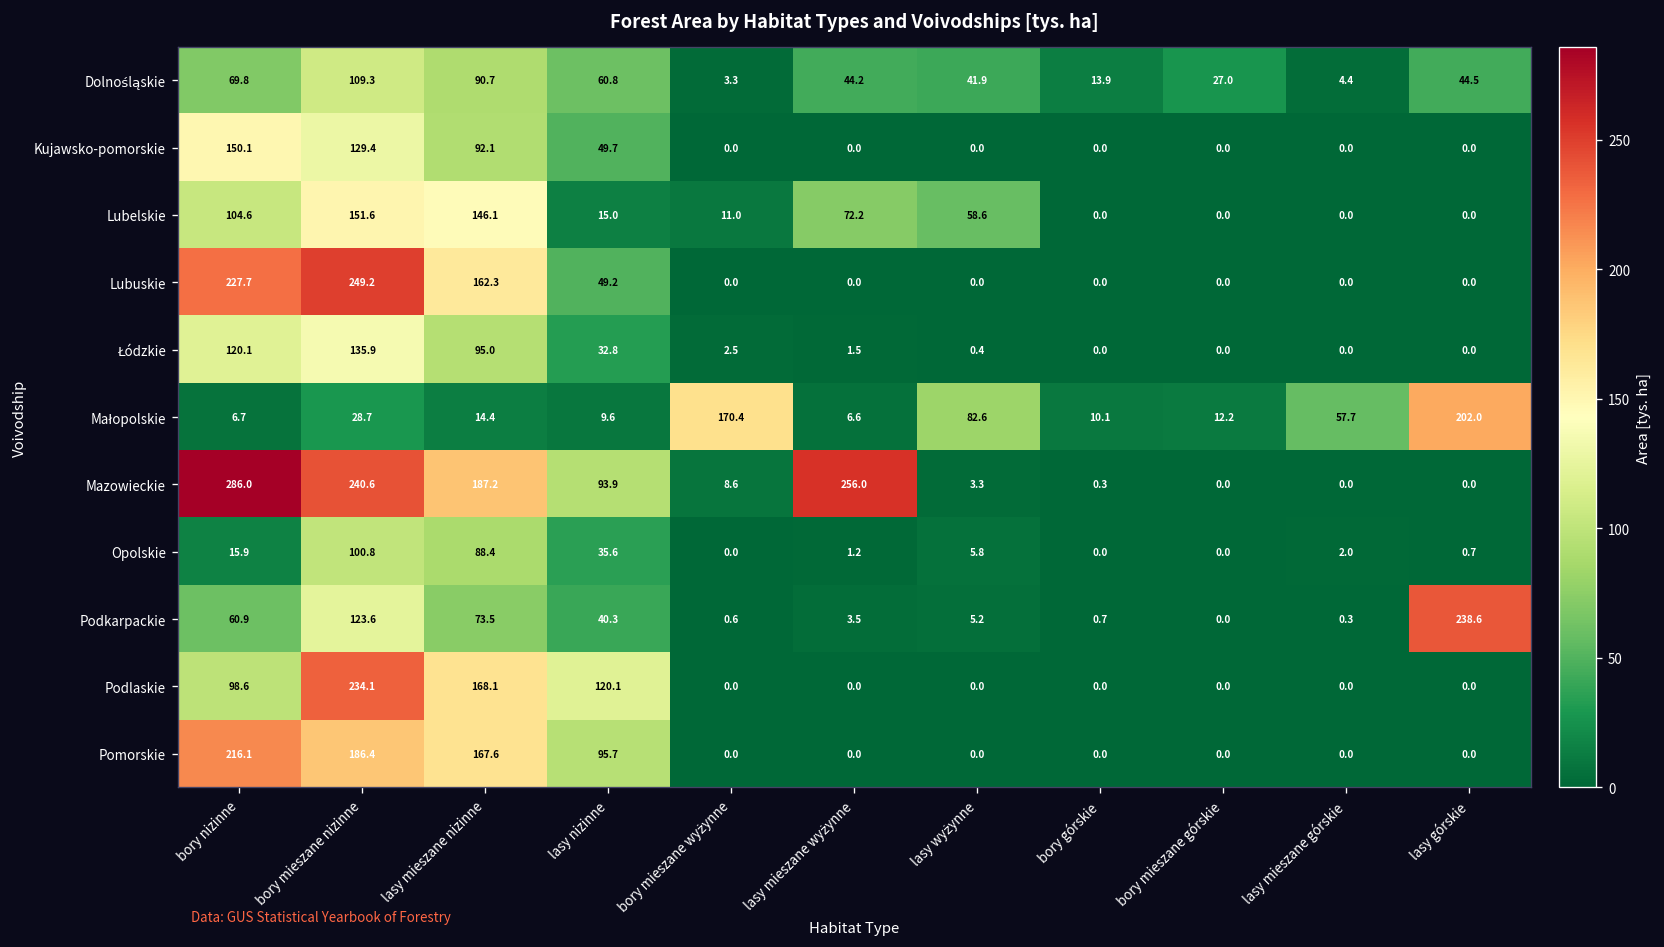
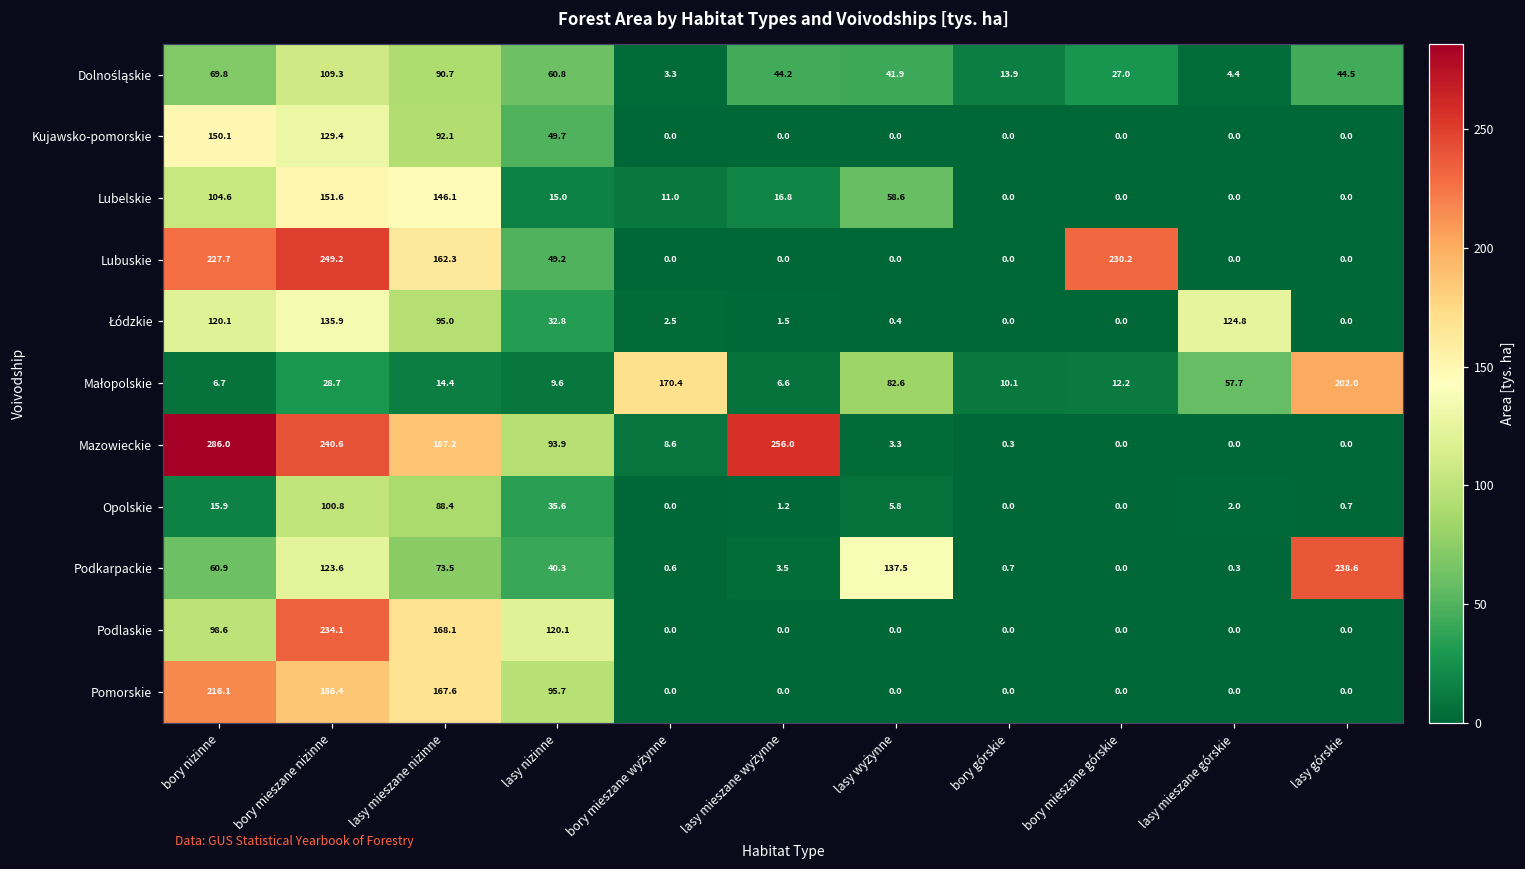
  {
    "Dolnośląskie": {
      "bory nizinne": 69.8,
      "bory mieszane nizinne": 109.3,
      "lasy mieszane nizinne": 90.7,
      "lasy nizinne": 60.8,
      "bory mieszane wyżynne": 3.3,
      "lasy mieszane wyżynne": 44.2,
      "lasy wyżynne": 41.9,
      "bory górskie": 13.9,
      "bory mieszane górskie": 27.0,
      "lasy mieszane górskie": 4.4,
      "lasy górskie": 44.5
    },
    "Kujawsko-pomorskie": {
      "bory nizinne": 150.1,
      "bory mieszane nizinne": 129.4,
      "lasy mieszane nizinne": 92.1,
      "lasy nizinne": 49.7,
      "bory mieszane wyżynne": 0.0,
      "lasy mieszane wyżynne": 0.0,
      "lasy wyżynne": 0.0,
      "bory górskie": 0.0,
      "bory mieszane górskie": 0.0,
      "lasy mieszane górskie": 0.0,
      "lasy górskie": 0.0
    },
    "Lubelskie": {
      "bory nizinne": 104.6,
      "bory mieszane nizinne": 151.6,
      "lasy mieszane nizinne": 146.1,
      "lasy nizinne": 15.0,
      "bory mieszane wyżynne": 11.0,
-     "lasy mieszane wyżynne": 72.2,
+     "lasy mieszane wyżynne": 16.8,
      "lasy wyżynne": 58.6,
      "bory górskie": 0.0,
      "bory mieszane górskie": 0.0,
      "lasy mieszane górskie": 0.0,
      "lasy górskie": 0.0
    },
    "Lubuskie": {
      "bory nizinne": 227.7,
      "bory mieszane nizinne": 249.2,
      "lasy mieszane nizinne": 162.3,
      "lasy nizinne": 49.2,
      "bory mieszane wyżynne": 0.0,
      "lasy mieszane wyżynne": 0.0,
      "lasy wyżynne": 0.0,
      "bory górskie": 0.0,
-     "bory mieszane górskie": 0.0,
+     "bory mieszane górskie": 230.2,
      "lasy mieszane górskie": 0.0,
      "lasy górskie": 0.0
    },
    "Łódzkie": {
      "bory nizinne": 120.1,
      "bory mieszane nizinne": 135.9,
      "lasy mieszane nizinne": 95.0,
      "lasy nizinne": 32.8,
      "bory mieszane wyżynne": 2.5,
      "lasy mieszane wyżynne": 1.5,
      "lasy wyżynne": 0.4,
      "bory górskie": 0.0,
      "bory mieszane górskie": 0.0,
-     "lasy mieszane górskie": 0.0,
+     "lasy mieszane górskie": 124.8,
      "lasy górskie": 0.0
    },
    "Małopolskie": {
      "bory nizinne": 6.7,
      "bory mieszane nizinne": 28.7,
      "lasy mieszane nizinne": 14.4,
      "lasy nizinne": 9.6,
      "bory mieszane wyżynne": 170.4,
      "lasy mieszane wyżynne": 6.6,
      "lasy wyżynne": 82.6,
      "bory górskie": 10.1,
      "bory mieszane górskie": 12.2,
      "lasy mieszane górskie": 57.7,
      "lasy górskie": 202.0
    },
    "Mazowieckie": {
      "bory nizinne": 286.0,
      "bory mieszane nizinne": 240.6,
      "lasy mieszane nizinne": 187.2,
      "lasy nizinne": 93.9,
      "bory mieszane wyżynne": 8.6,
      "lasy mieszane wyżynne": 256.0,
      "lasy wyżynne": 3.3,
      "bory górskie": 0.3,
      "bory mieszane górskie": 0.0,
      "lasy mieszane górskie": 0.0,
      "lasy górskie": 0.0
    },
    "Opolskie": {
      "bory nizinne": 15.9,
      "bory mieszane nizinne": 100.8,
      "lasy mieszane nizinne": 88.4,
      "lasy nizinne": 35.6,
      "bory mieszane wyżynne": 0.0,
      "lasy mieszane wyżynne": 1.2,
      "lasy wyżynne": 5.8,
      "bory górskie": 0.0,
      "bory mieszane górskie": 0.0,
      "lasy mieszane górskie": 2.0,
      "lasy górskie": 0.7
    },
    "Podkarpackie": {
      "bory nizinne": 60.9,
      "bory mieszane nizinne": 123.6,
      "lasy mieszane nizinne": 73.5,
      "lasy nizinne": 40.3,
      "bory mieszane wyżynne": 0.6,
      "lasy mieszane wyżynne": 3.5,
-     "lasy wyżynne": 5.2,
+     "lasy wyżynne": 137.5,
      "bory górskie": 0.7,
      "bory mieszane górskie": 0.0,
      "lasy mieszane górskie": 0.3,
      "lasy górskie": 238.6
    },
    "Podlaskie": {
      "bory nizinne": 98.6,
      "bory mieszane nizinne": 234.1,
      "lasy mieszane nizinne": 168.1,
      "lasy nizinne": 120.1,
      "bory mieszane wyżynne": 0.0,
      "lasy mieszane wyżynne": 0.0,
      "lasy wyżynne": 0.0,
      "bory górskie": 0.0,
      "bory mieszane górskie": 0.0,
      "lasy mieszane górskie": 0.0,
      "lasy górskie": 0.0
    },
    "Pomorskie": {
      "bory nizinne": 216.1,
      "bory mieszane nizinne": 186.4,
      "lasy mieszane nizinne": 167.6,
      "lasy nizinne": 95.7,
      "bory mieszane wyżynne": 0.0,
      "lasy mieszane wyżynne": 0.0,
      "lasy wyżynne": 0.0,
      "bory górskie": 0.0,
      "bory mieszane górskie": 0.0,
      "lasy mieszane górskie": 0.0,
      "lasy górskie": 0.0
    }
  }
